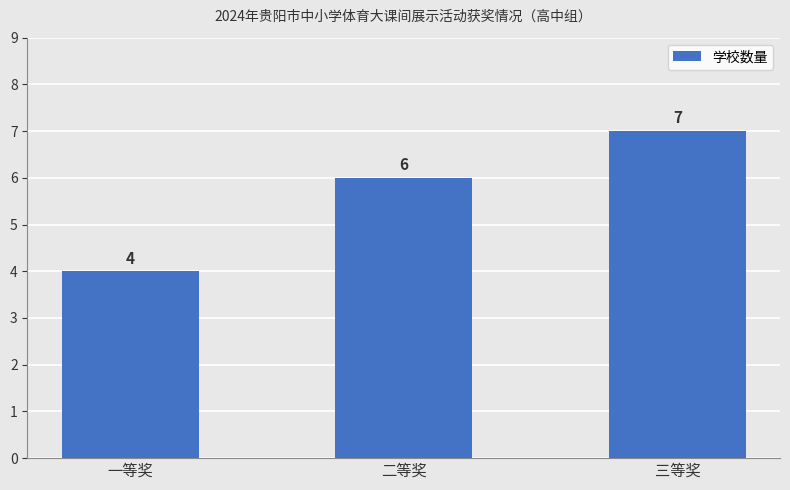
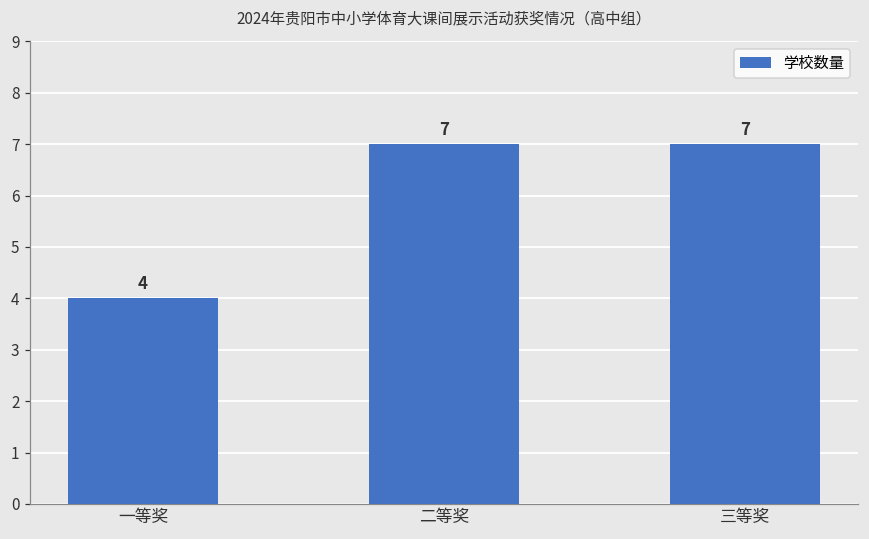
  {
    "一等奖": 4,
-   "二等奖": 6,
+   "二等奖": 7,
    "三等奖": 7
  }
